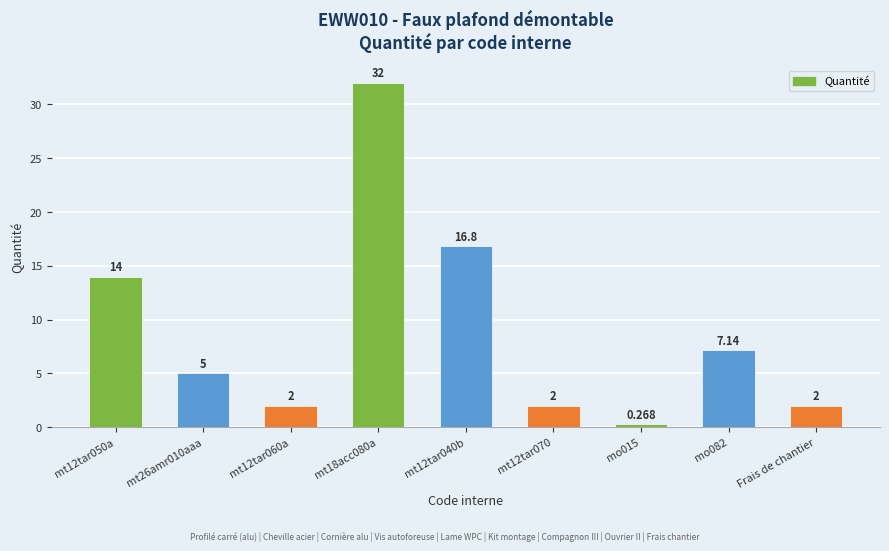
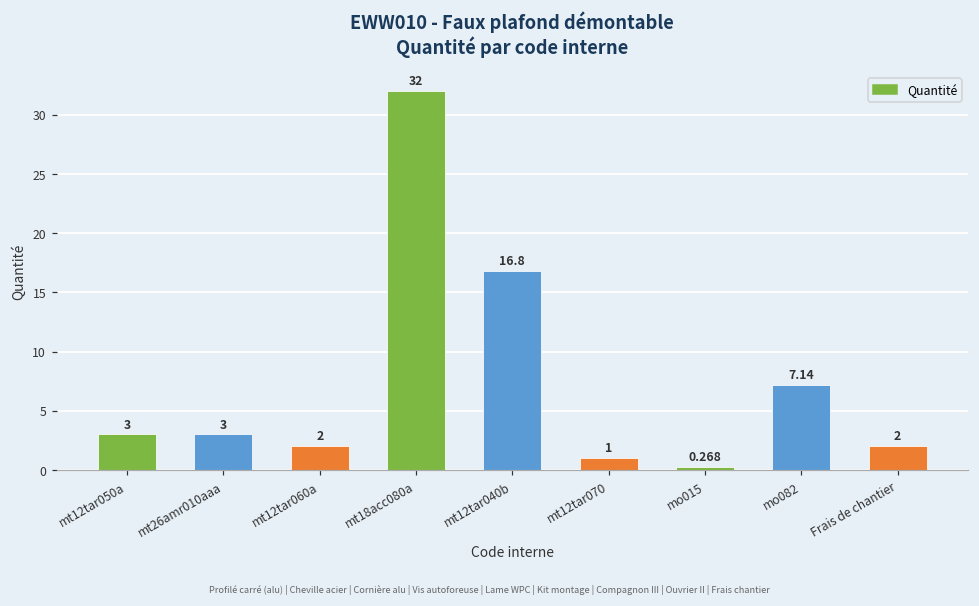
  {
-   "mt12tar050a": 14,
-   "mt26amr010aaa": 5,
+   "mt12tar050a": 3,
+   "mt26amr010aaa": 3,
    "mt12tar060a": 2,
    "mt18acc080a": 32,
    "mt12tar040b": 16.8,
-   "mt12tar070": 2,
+   "mt12tar070": 1,
    "mo015": 0.268,
    "mo082": 7.14,
    "Frais de chantier": 2
  }
